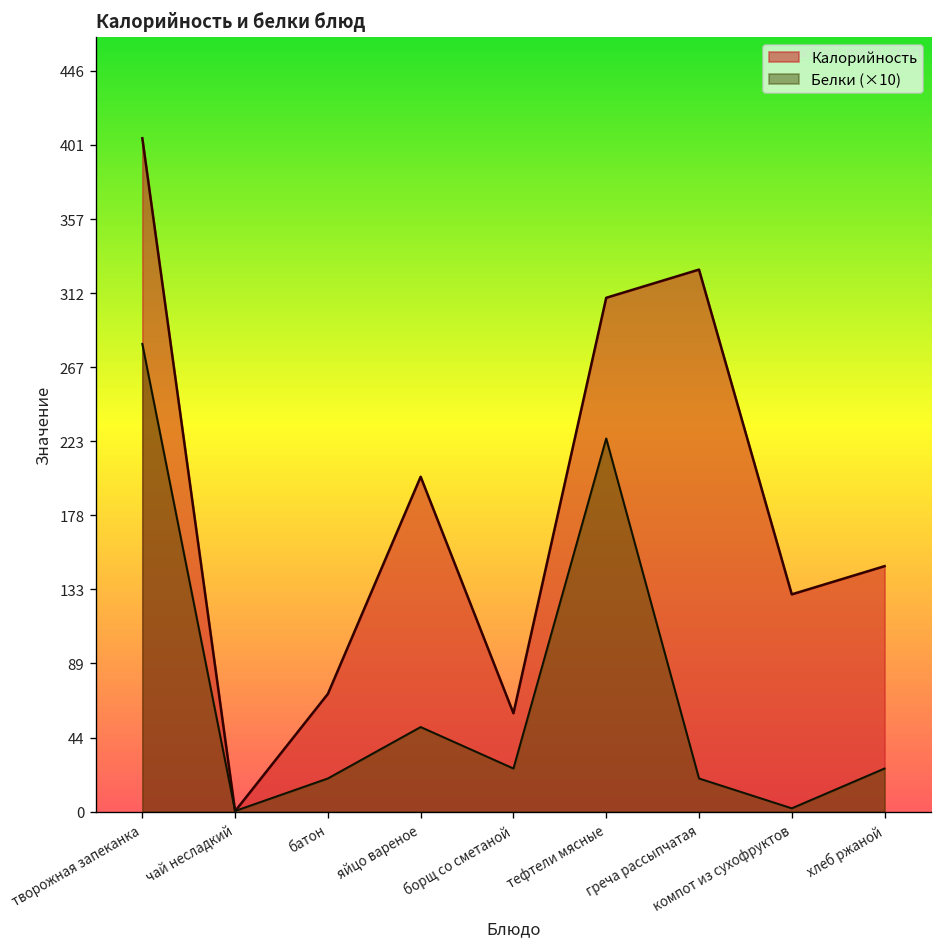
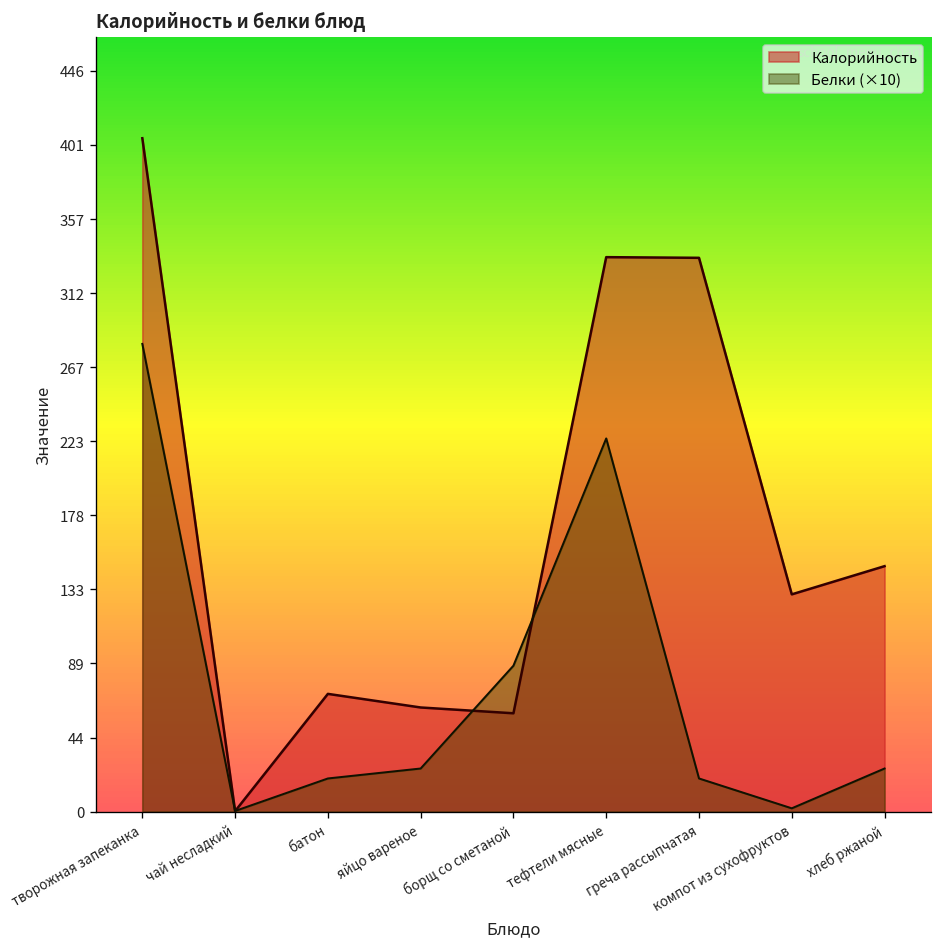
  {
    "Калорийность": {
      "творожная запеканка": 406,
      "батон": 71,
-     "яйцо вареное": 202,
+     "яйцо вареное": 63,
      "борщ со сметаной": 59,
-     "тефтели мясные": 310,
-     "греча рассыпчатая": 327,
+     "тефтели мясные": 334,
+     "греча рассыпчатая": 334,
      "компот из сухофруктов": 131,
      "хлеб ржаной": 148
    },
    "Белки (×10)": {
      "творожная запеканка": 282,
      "батон": 20,
-     "яйцо вареное": 51,
-     "борщ со сметаной": 26,
+     "яйцо вареное": 26,
+     "борщ со сметаной": 88,
      "тефтели мясные": 225,
      "греча рассыпчатая": 20,
      "компот из сухофруктов": 2,
      "хлеб ржаной": 26
    }
  }
